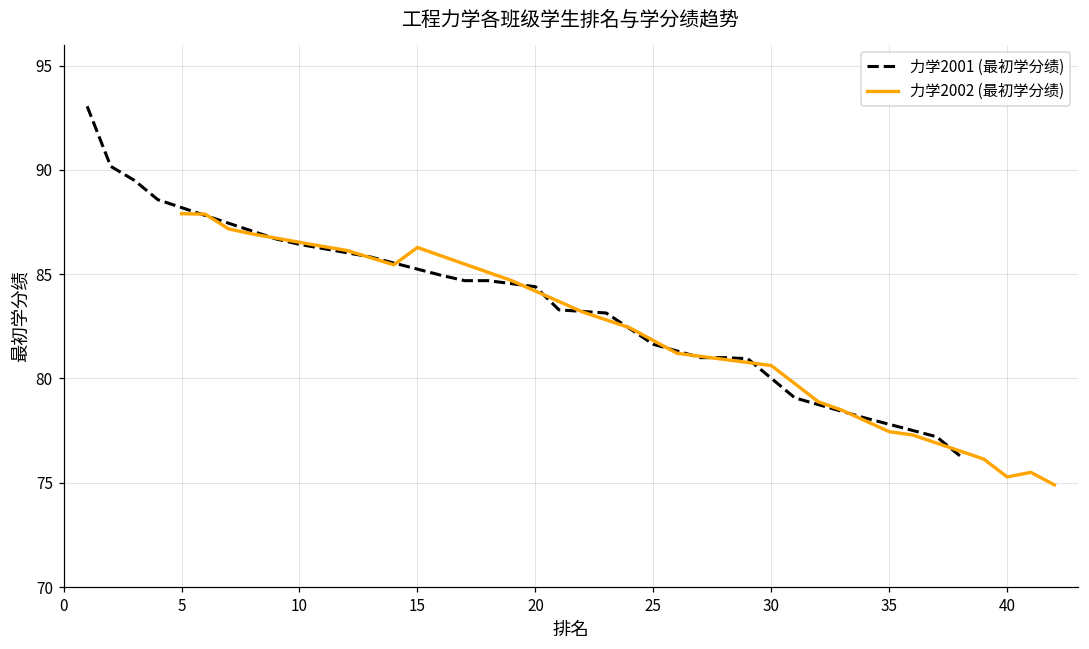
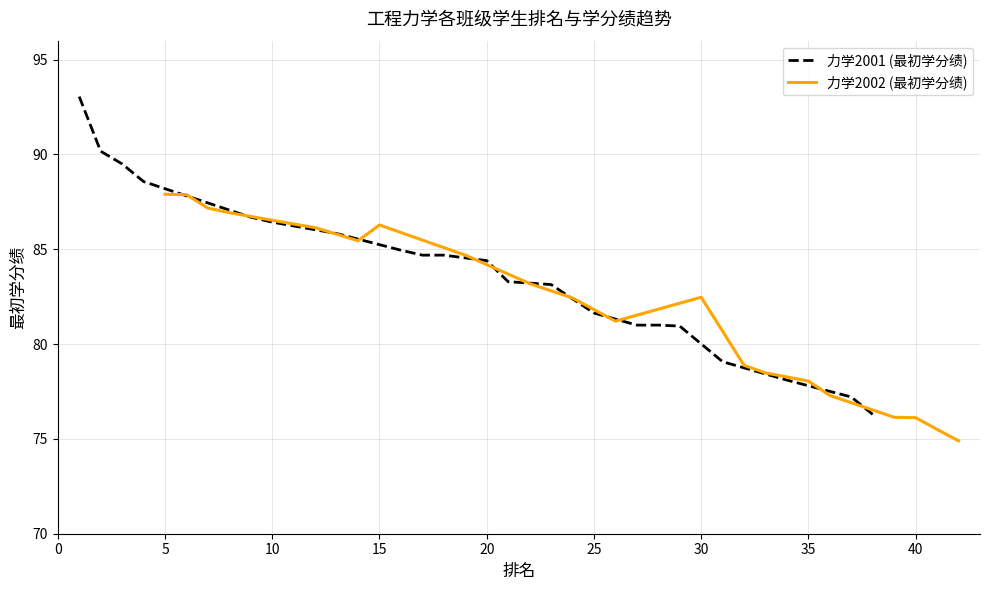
  {
    "力学2001 (最初学分绩)": {
      "10": 86.4,
      "20": 84.4,
      "25": 81.6
    },
    "力学2002 (最初学分绩)": {
      "5": 87.9,
      "15": 86.3,
-     "30": 80.6,
-     "35": 77.5,
-     "40": 75.3
+     "30": 82.5,
+     "35": 78.1,
+     "40": 76.1
    }
  }
